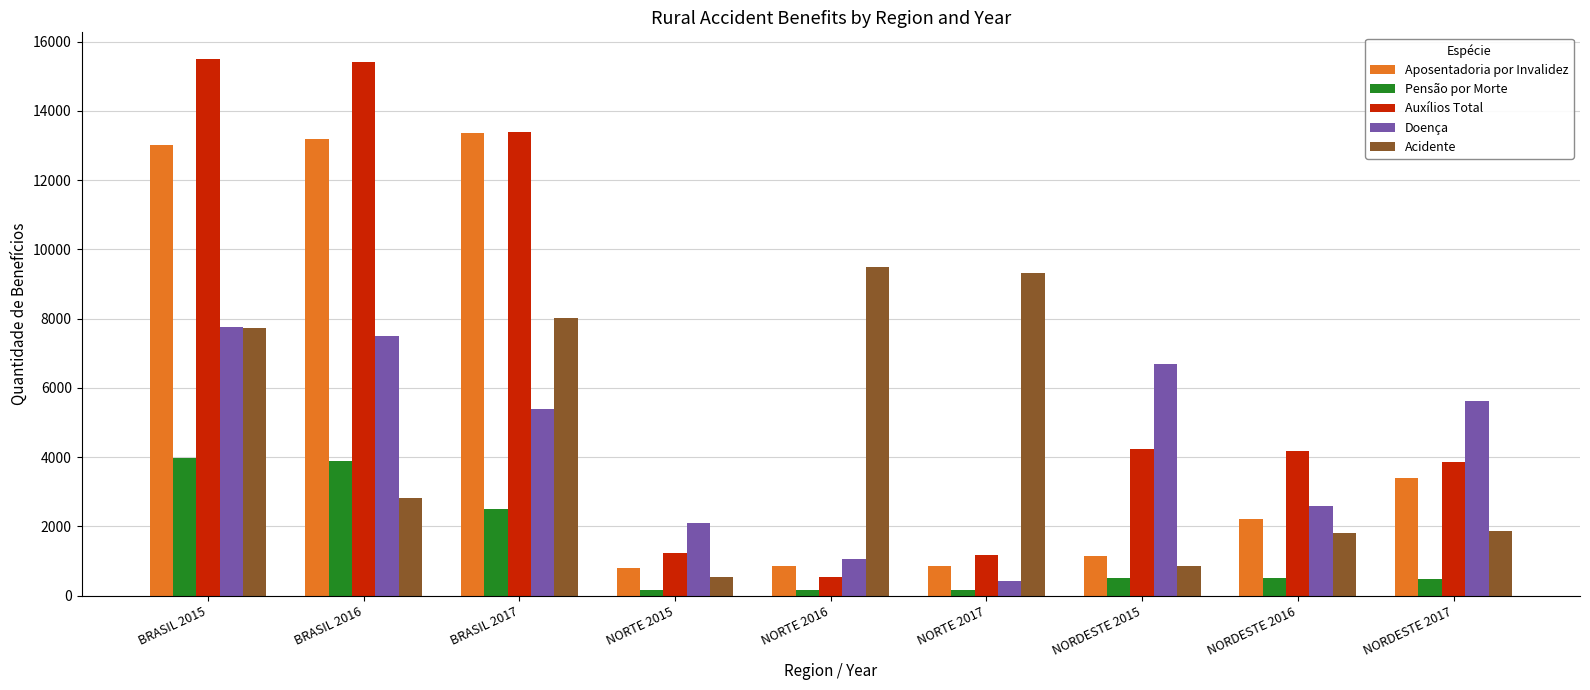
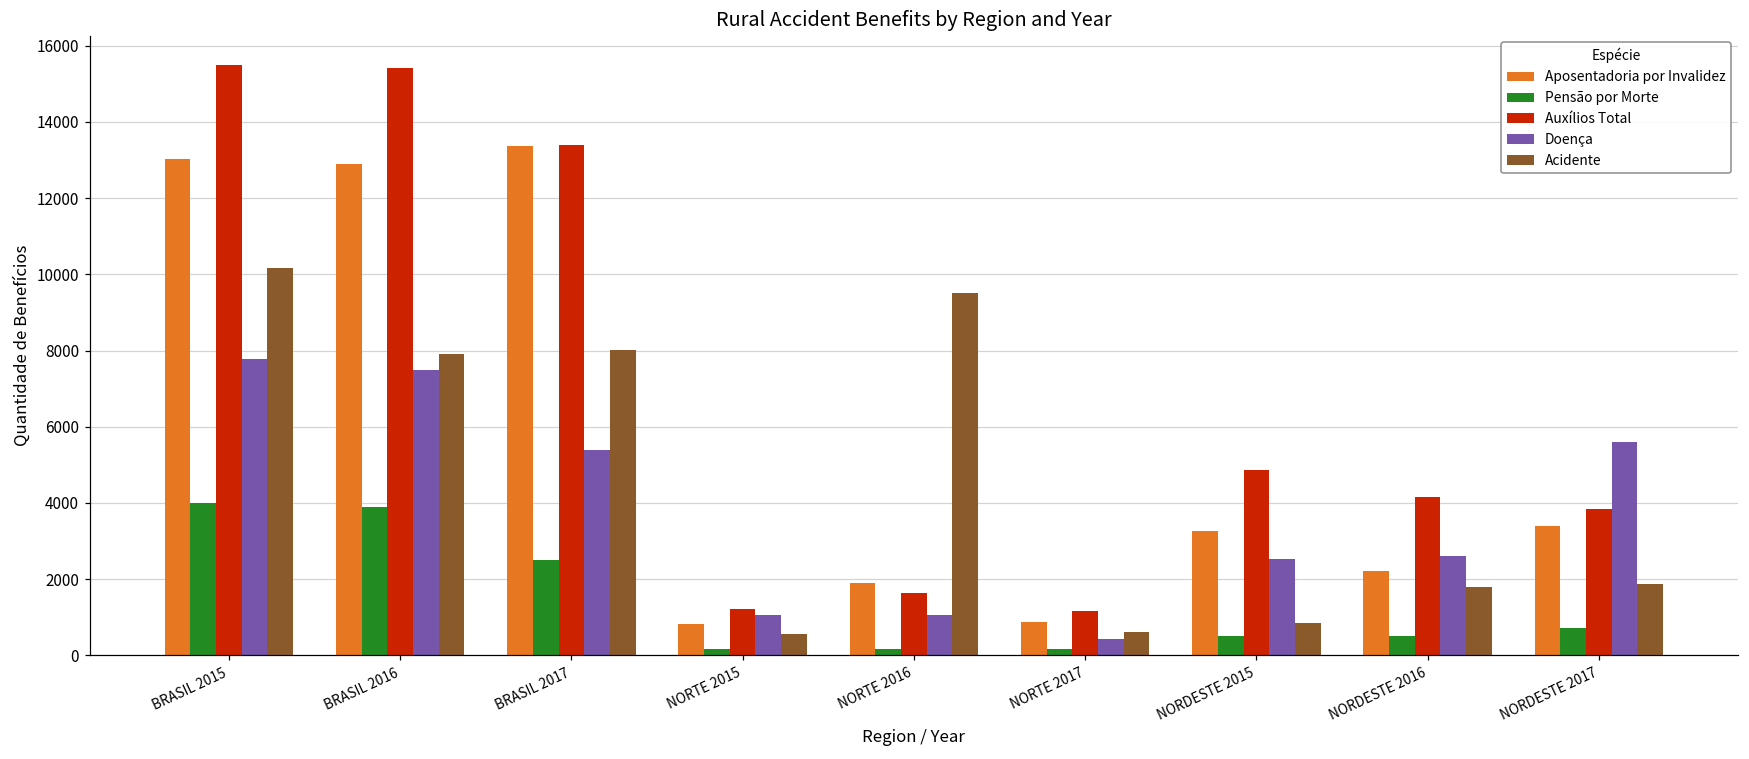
  {
    "Aposentadoria por Invalidez": {
      "BRASIL 2015": 13000,
-     "BRASIL 2016": 13200,
+     "BRASIL 2016": 12900,
      "BRASIL 2017": 13400,
      "NORTE 2015": 800,
-     "NORTE 2016": 800,
+     "NORTE 2016": 1900,
      "NORTE 2017": 900,
-     "NORDESTE 2015": 1200,
+     "NORDESTE 2015": 3300,
      "NORDESTE 2016": 2200,
      "NORDESTE 2017": 3400
    },
    "Pensão por Morte": {
      "BRASIL 2015": 4000,
      "BRASIL 2016": 3900,
      "BRASIL 2017": 2500,
      "NORTE 2015": 200,
      "NORTE 2016": 200,
      "NORTE 2017": 200,
      "NORDESTE 2015": 500,
      "NORDESTE 2016": 500,
-     "NORDESTE 2017": 500
+     "NORDESTE 2017": 700
    },
    "Auxílios Total": {
      "BRASIL 2015": 15500,
      "BRASIL 2016": 15400,
      "BRASIL 2017": 13400,
      "NORTE 2015": 1200,
-     "NORTE 2016": 500,
+     "NORTE 2016": 1600,
      "NORTE 2017": 1200,
-     "NORDESTE 2015": 4200,
+     "NORDESTE 2015": 4900,
      "NORDESTE 2016": 4200,
      "NORDESTE 2017": 3900
    },
    "Doença": {
      "BRASIL 2015": 7800,
      "BRASIL 2016": 7500,
      "BRASIL 2017": 5400,
-     "NORTE 2015": 2100,
+     "NORTE 2015": 1100,
      "NORTE 2016": 1100,
      "NORTE 2017": 400,
-     "NORDESTE 2015": 6700,
+     "NORDESTE 2015": 2500,
      "NORDESTE 2016": 2600,
      "NORDESTE 2017": 5600
    },
    "Acidente": {
-     "BRASIL 2015": 7700,
-     "BRASIL 2016": 2800,
+     "BRASIL 2015": 10200,
+     "BRASIL 2016": 7900,
      "BRASIL 2017": 8000,
      "NORTE 2015": 500,
      "NORTE 2016": 9500,
-     "NORTE 2017": 9300,
+     "NORTE 2017": 600,
      "NORDESTE 2015": 900,
      "NORDESTE 2016": 1800,
      "NORDESTE 2017": 1900
    }
  }
